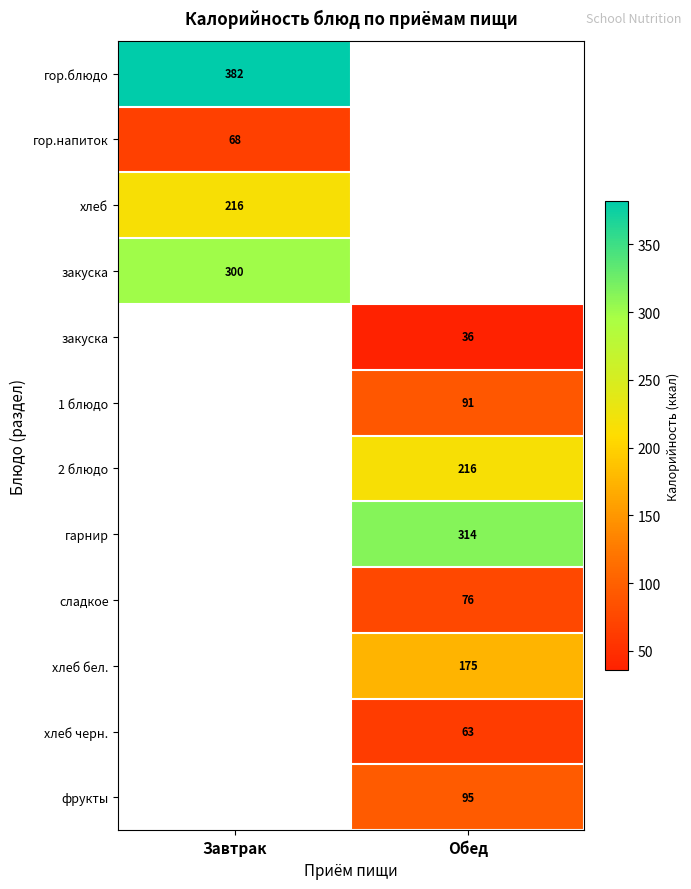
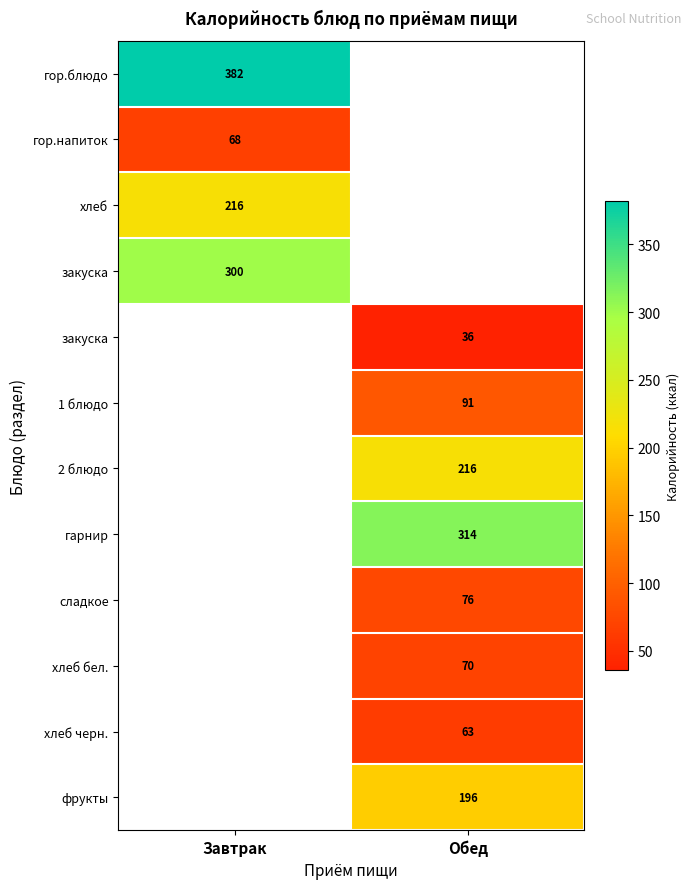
  {
    "гор.блюдо": {
      "Завтрак": 382
    },
    "гор.напиток": {
      "Завтрак": 68
    },
    "хлеб": {
      "Завтрак": 216
    },
    "закуска": {
      "Завтрак": 300,
      "Обед": 36
    },
    "1 блюдо": {
      "Обед": 91
    },
    "2 блюдо": {
      "Обед": 216
    },
    "гарнир": {
      "Обед": 314
    },
    "сладкое": {
      "Обед": 76
    },
    "хлеб бел.": {
-     "Обед": 175
+     "Обед": 70
    },
    "хлеб черн.": {
      "Обед": 63
    },
    "фрукты": {
-     "Обед": 95
+     "Обед": 196
    }
  }
